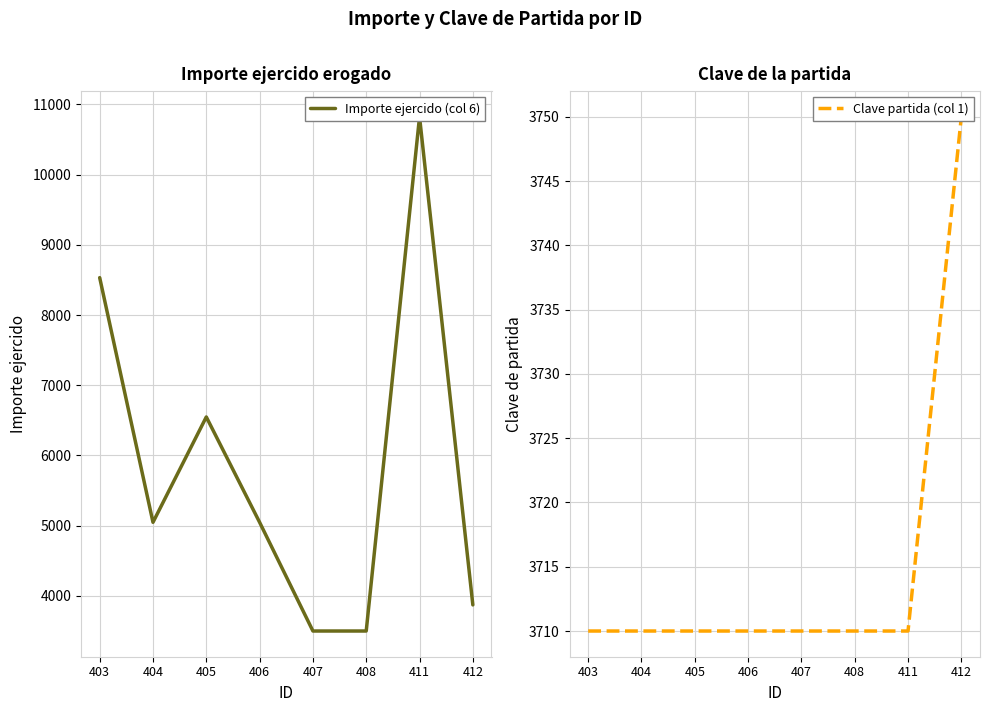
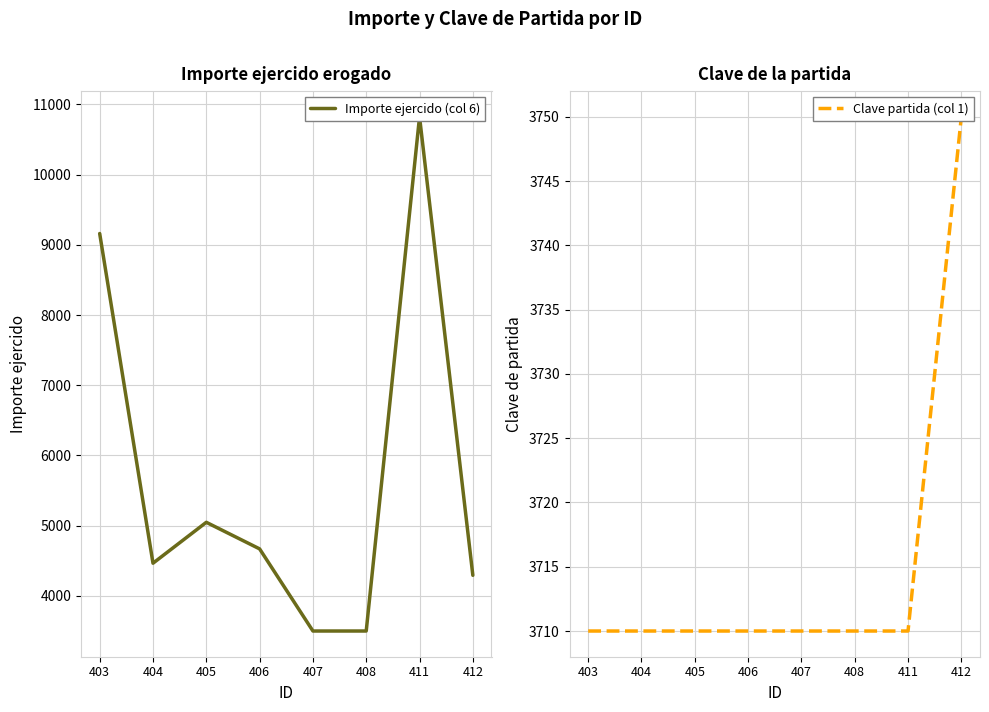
  {
    "Importe ejercido erogado": {
-     "403": 8500,
-     "404": 5000,
-     "405": 6500,
-     "406": 5000,
+     "403": 9200,
+     "404": 4500,
+     "405": 5000,
+     "406": 4700,
      "407": 3500,
      "408": 3500,
-     "412": 3900
+     "412": 4300
    },
    "Clave de la partida": {
      "403": 3710.0,
      "404": 3710.0,
      "405": 3710.0,
      "406": 3710.0,
      "407": 3710.0,
      "408": 3710.0,
      "411": 3710.0
    }
  }
